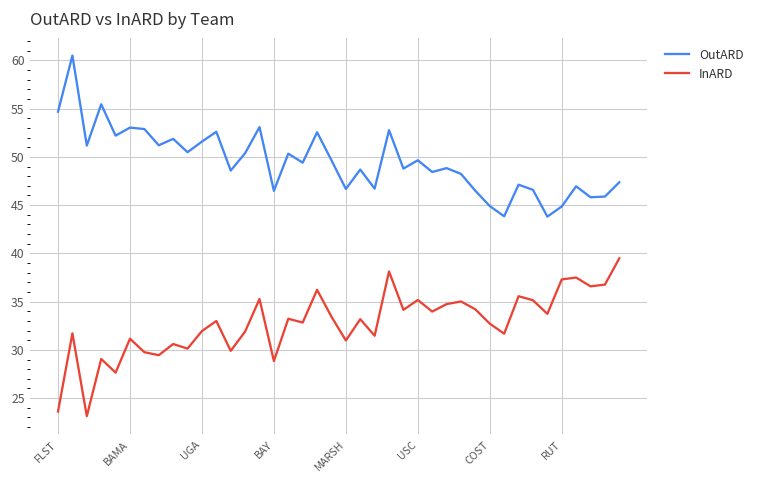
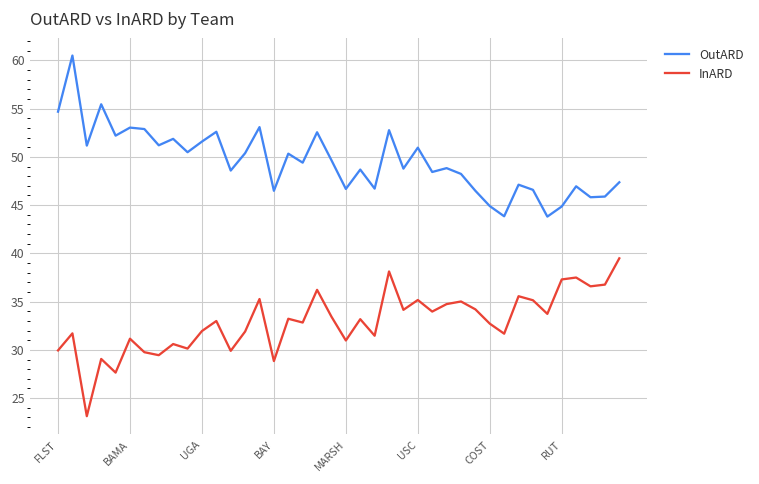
  {
    "OutARD": {
      "FLST": 55,
      "BAMA": 53,
      "UGA": 52,
      "BAY": 46,
      "MARSH": 47,
-     "USC": 50,
+     "USC": 51,
      "COST": 45,
      "RUT": 45
    },
    "InARD": {
-     "FLST": 24,
+     "FLST": 30,
      "BAMA": 31,
      "UGA": 32,
      "BAY": 29,
      "MARSH": 31,
      "USC": 35,
      "COST": 33,
      "RUT": 37
    }
  }
